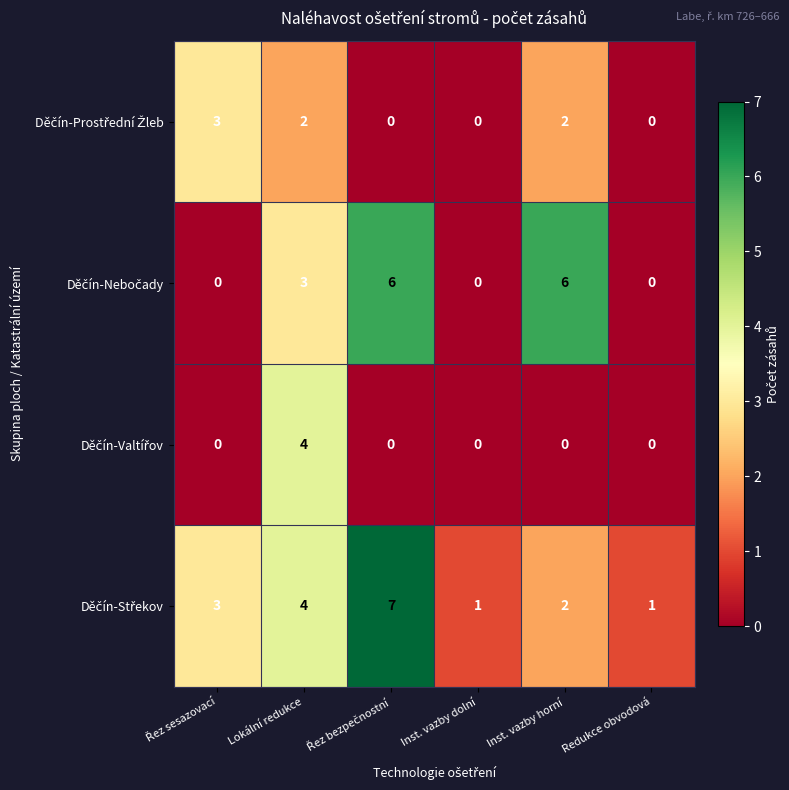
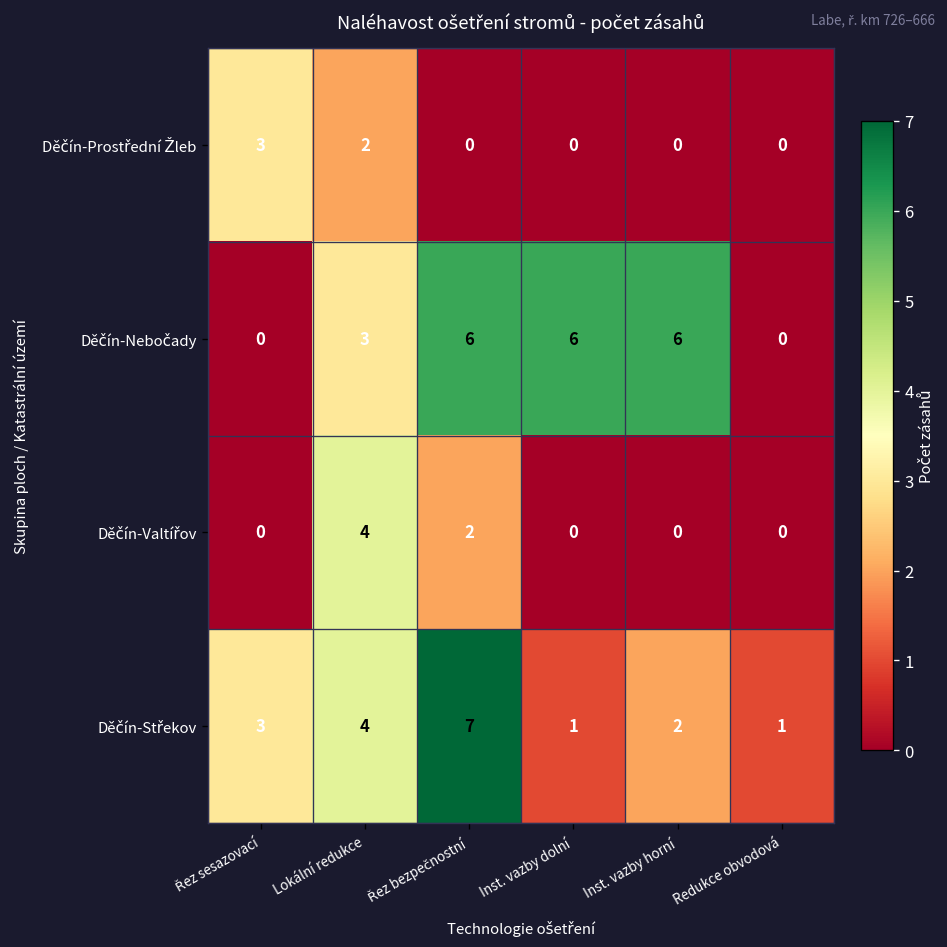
  {
    "Děčín-Prostřední Žleb": {
      "Řez sesazovací": 3,
      "Lokální redukce": 2,
      "Řez bezpečnostní": 0,
      "Inst. vazby dolní": 0,
-     "Inst. vazby horní": 2,
+     "Inst. vazby horní": 0,
      "Redukce obvodová": 0
    },
    "Děčín-Nebočady": {
      "Řez sesazovací": 0,
      "Lokální redukce": 3,
      "Řez bezpečnostní": 6,
-     "Inst. vazby dolní": 0,
+     "Inst. vazby dolní": 6,
      "Inst. vazby horní": 6,
      "Redukce obvodová": 0
    },
    "Děčín-Valtířov": {
      "Řez sesazovací": 0,
      "Lokální redukce": 4,
-     "Řez bezpečnostní": 0,
+     "Řez bezpečnostní": 2,
      "Inst. vazby dolní": 0,
      "Inst. vazby horní": 0,
      "Redukce obvodová": 0
    },
    "Děčín-Střekov": {
      "Řez sesazovací": 3,
      "Lokální redukce": 4,
      "Řez bezpečnostní": 7,
      "Inst. vazby dolní": 1,
      "Inst. vazby horní": 2,
      "Redukce obvodová": 1
    }
  }
